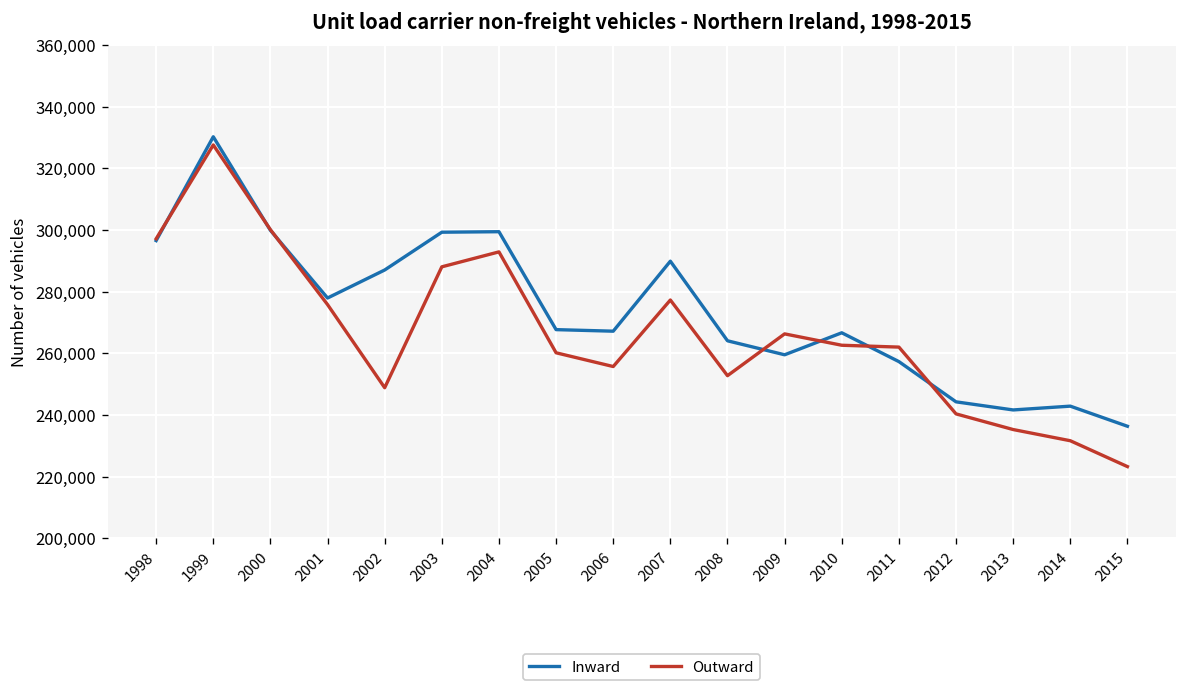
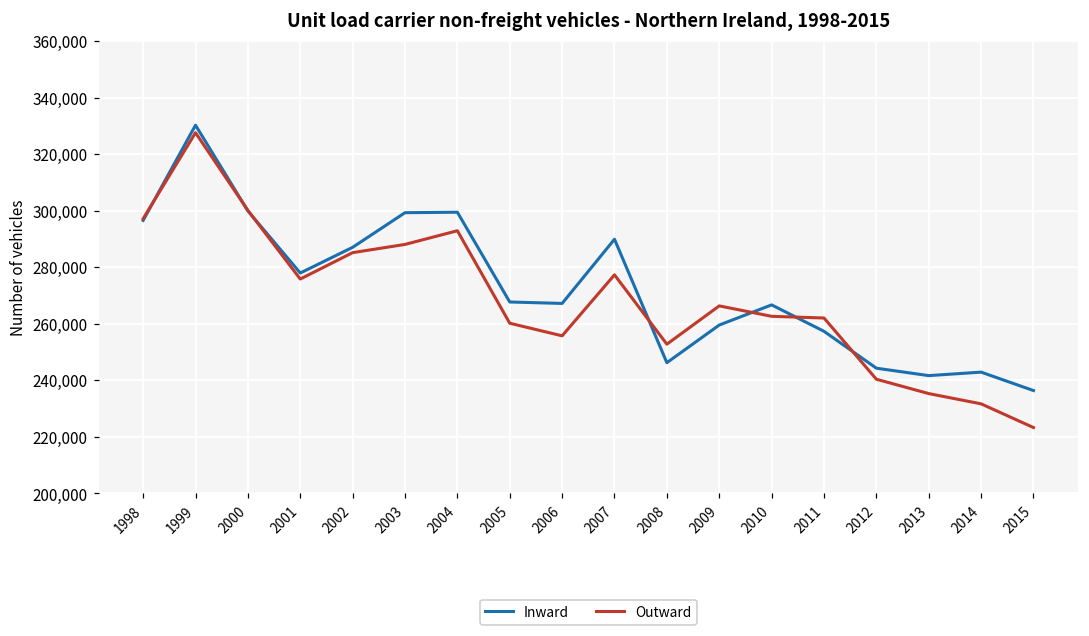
  {
    "Inward": {
      "1999": "330,000",
      "2001": "278,000",
      "2002": "287,000",
      "2003": "299,000",
      "2004": "299,000",
      "2005": "268,000",
      "2006": "267,000",
      "2007": "290,000",
-     "2008": "264,000",
+     "2008": "246,000",
      "2009": "260,000",
      "2010": "267,000",
      "2011": "257,000",
      "2012": "244,000",
      "2013": "242,000",
      "2014": "243,000",
      "2015": "236,000"
    },
    "Outward": {
      "1999": "328,000",
      "2001": "276,000",
-     "2002": "249,000",
+     "2002": "285,000",
      "2003": "288,000",
      "2004": "293,000",
      "2005": "260,000",
      "2006": "256,000",
      "2007": "277,000",
      "2008": "253,000",
      "2009": "266,000",
      "2010": "263,000",
      "2011": "262,000",
      "2012": "240,000",
      "2013": "235,000",
      "2014": "232,000",
      "2015": "223,000"
    }
  }
